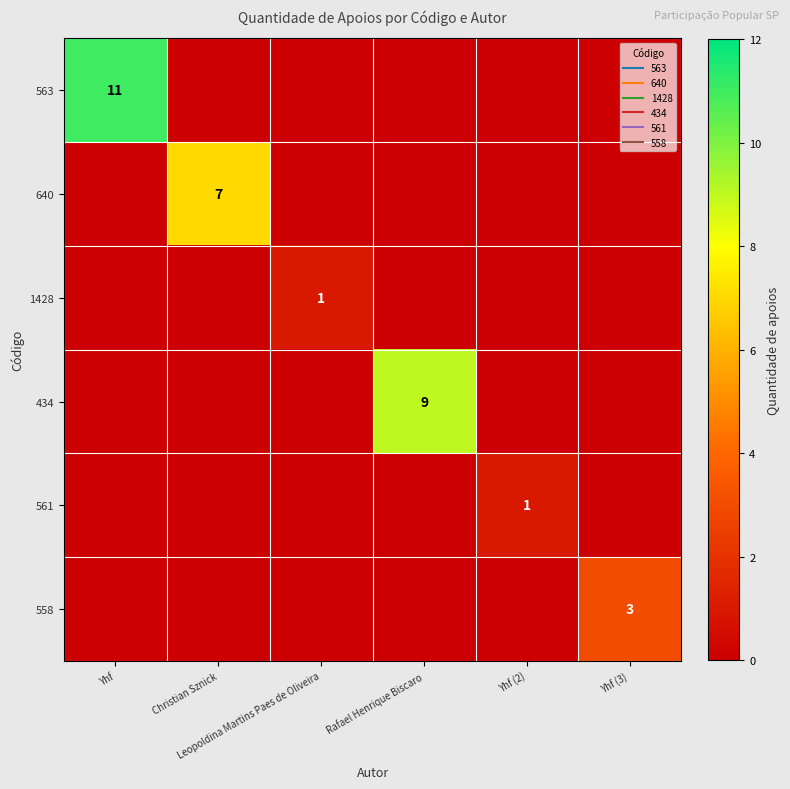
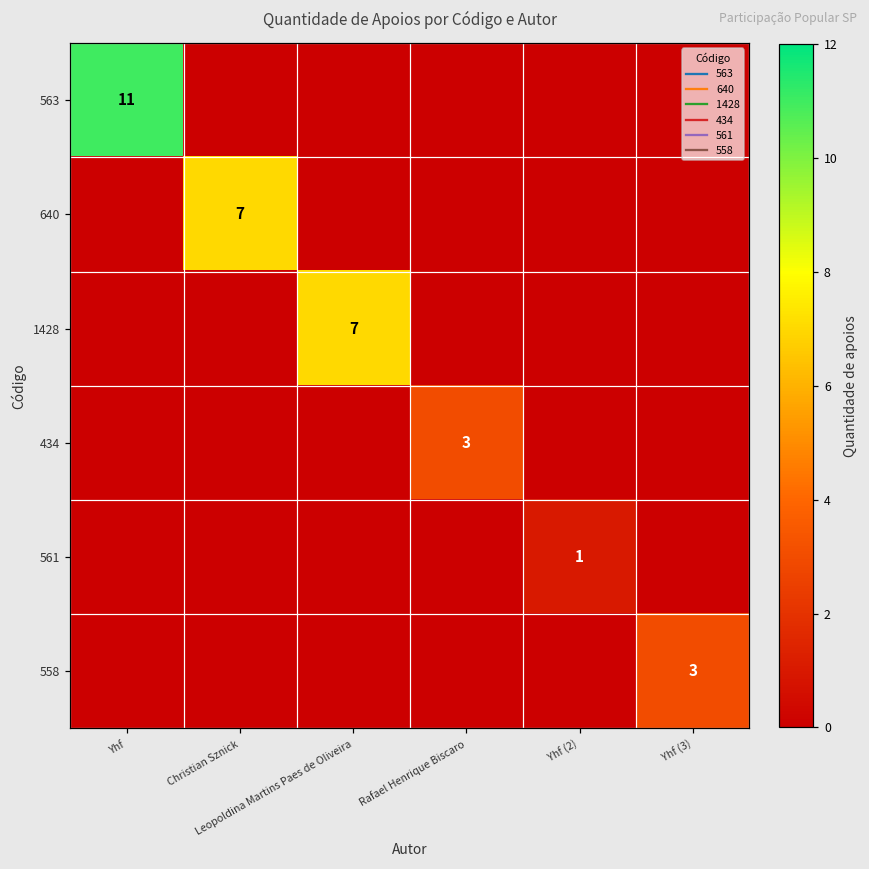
  {
    "563": {
      "Yhf": 11
    },
    "640": {
      "Christian Sznick": 7
    },
    "1428": {
-     "Leopoldina Martins Paes de Oliveira": 1
+     "Leopoldina Martins Paes de Oliveira": 7
    },
    "434": {
-     "Rafael Henrique Biscaro": 9
+     "Rafael Henrique Biscaro": 3
    },
    "561": {
      "Yhf (2)": 1
    },
    "558": {
      "Yhf (3)": 3
    }
  }
